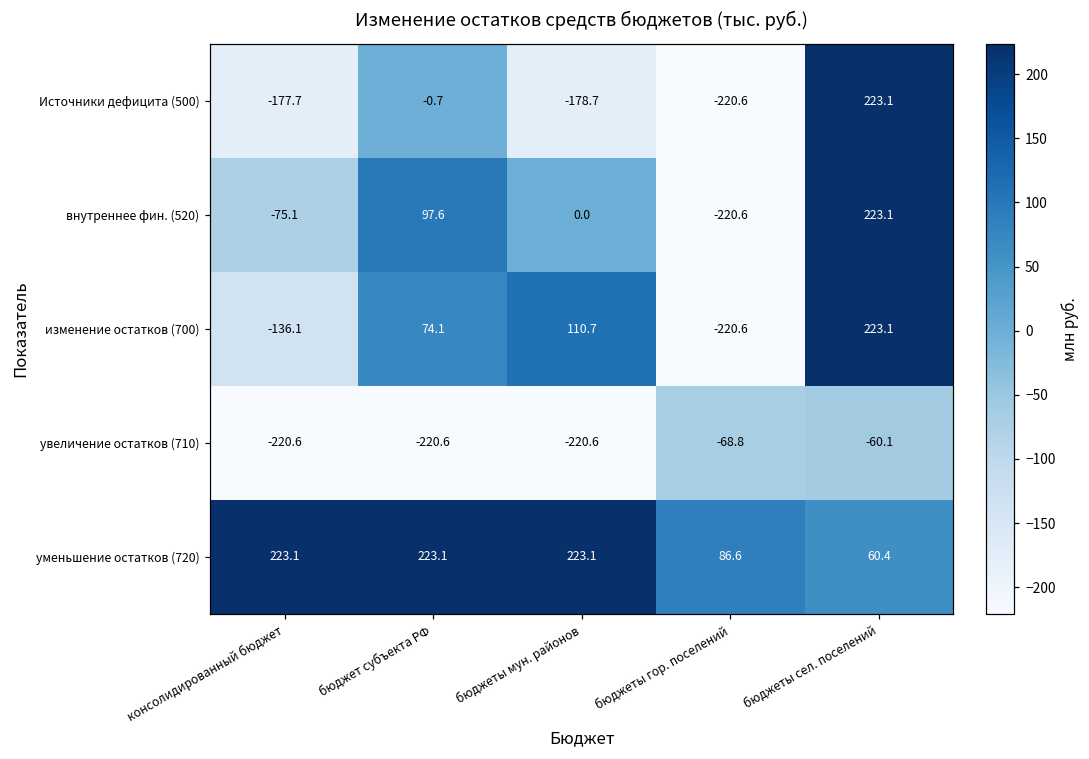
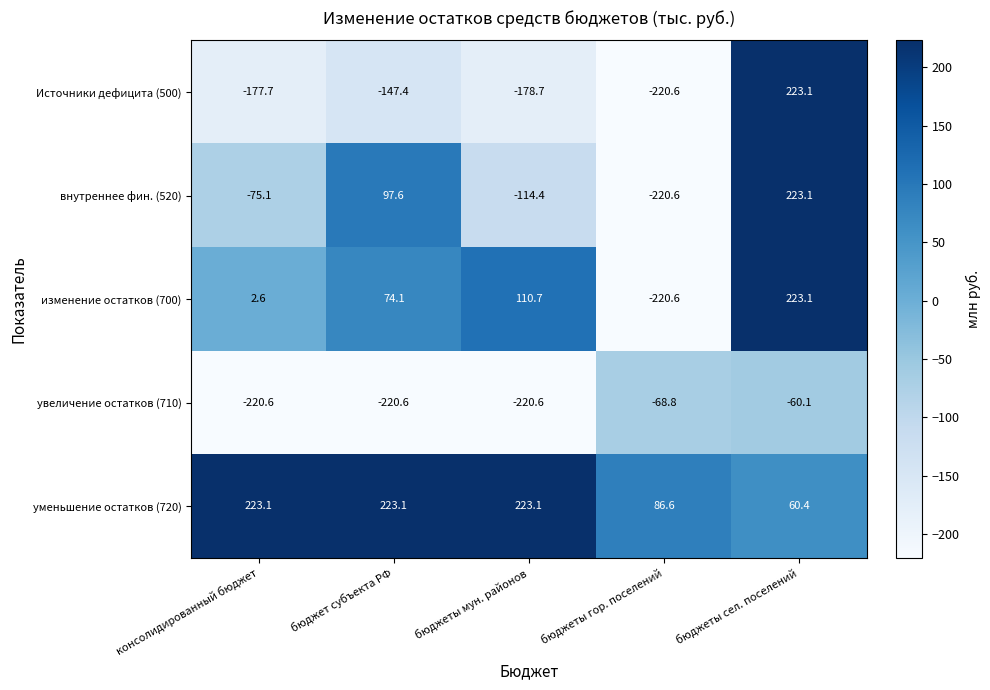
  {
    "Источники дефицита (500)": {
      "консолидированный бюджет": -177.7,
-     "бюджет субъекта РФ": -0.7,
+     "бюджет субъекта РФ": -147.4,
      "бюджеты мун. районов": -178.7,
      "бюджеты гор. поселений": -220.6,
      "бюджеты сел. поселений": 223.1
    },
    "внутреннее фин. (520)": {
      "консолидированный бюджет": -75.1,
      "бюджет субъекта РФ": 97.6,
-     "бюджеты мун. районов": 0.0,
+     "бюджеты мун. районов": -114.4,
      "бюджеты гор. поселений": -220.6,
      "бюджеты сел. поселений": 223.1
    },
    "изменение остатков (700)": {
-     "консолидированный бюджет": -136.1,
+     "консолидированный бюджет": 2.6,
      "бюджет субъекта РФ": 74.1,
      "бюджеты мун. районов": 110.7,
      "бюджеты гор. поселений": -220.6,
      "бюджеты сел. поселений": 223.1
    },
    "увеличение остатков (710)": {
      "консолидированный бюджет": -220.6,
      "бюджет субъекта РФ": -220.6,
      "бюджеты мун. районов": -220.6,
      "бюджеты гор. поселений": -68.8,
      "бюджеты сел. поселений": -60.1
    },
    "уменьшение остатков (720)": {
      "консолидированный бюджет": 223.1,
      "бюджет субъекта РФ": 223.1,
      "бюджеты мун. районов": 223.1,
      "бюджеты гор. поселений": 86.6,
      "бюджеты сел. поселений": 60.4
    }
  }
